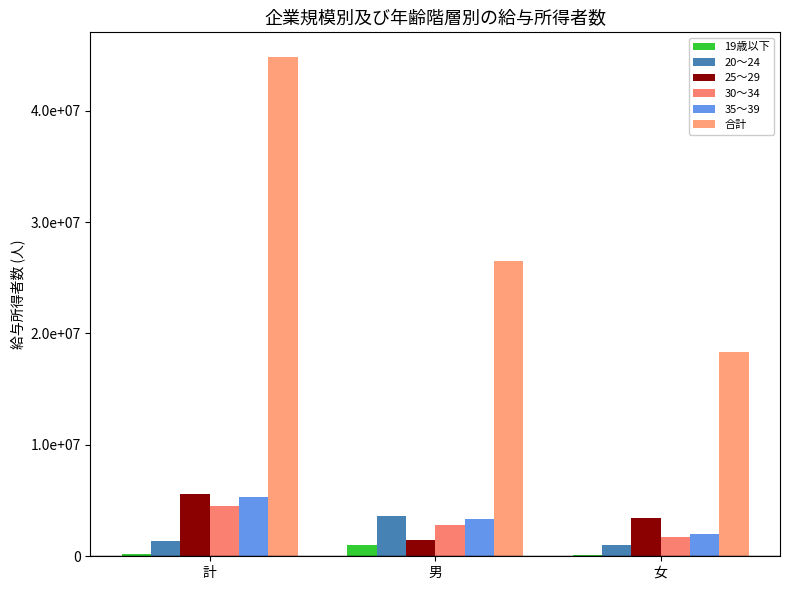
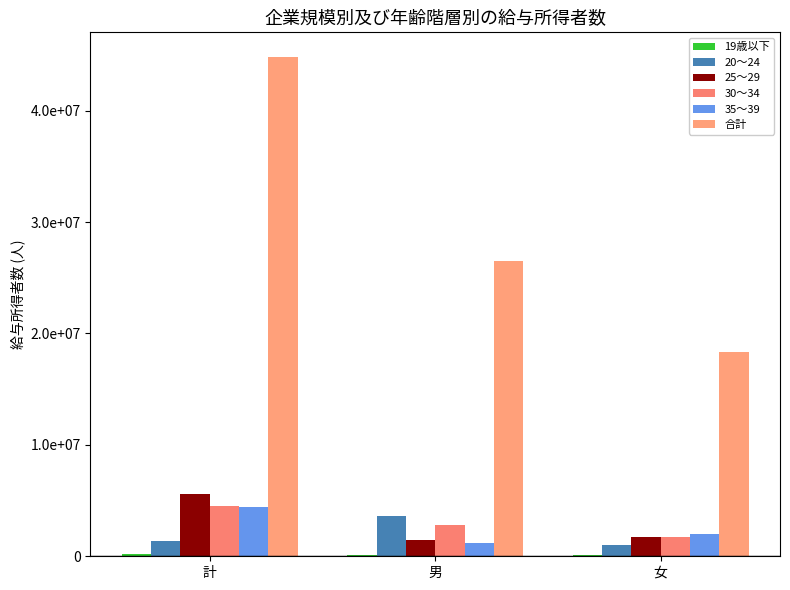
  {
    "19歳以下": {
      "計": 200000,
-     "男": 1000000
+     "男": 100000
    },
    "20～24": {
      "計": 1400000,
      "男": 3600000,
      "女": 1100000
    },
    "25～29": {
      "計": 5600000,
      "男": 1500000,
-     "女": 3400000
+     "女": 1700000
    },
    "35～39": {
-     "計": 5300000,
-     "男": 3300000,
+     "計": 4400000,
+     "男": 1200000,
      "女": 2000000
    }
  }
